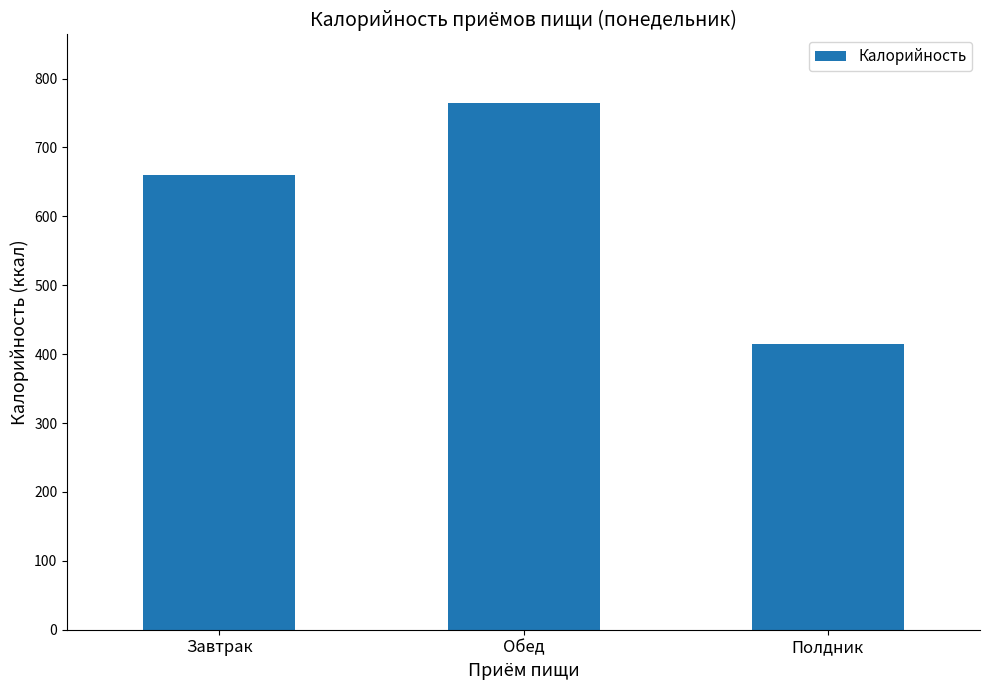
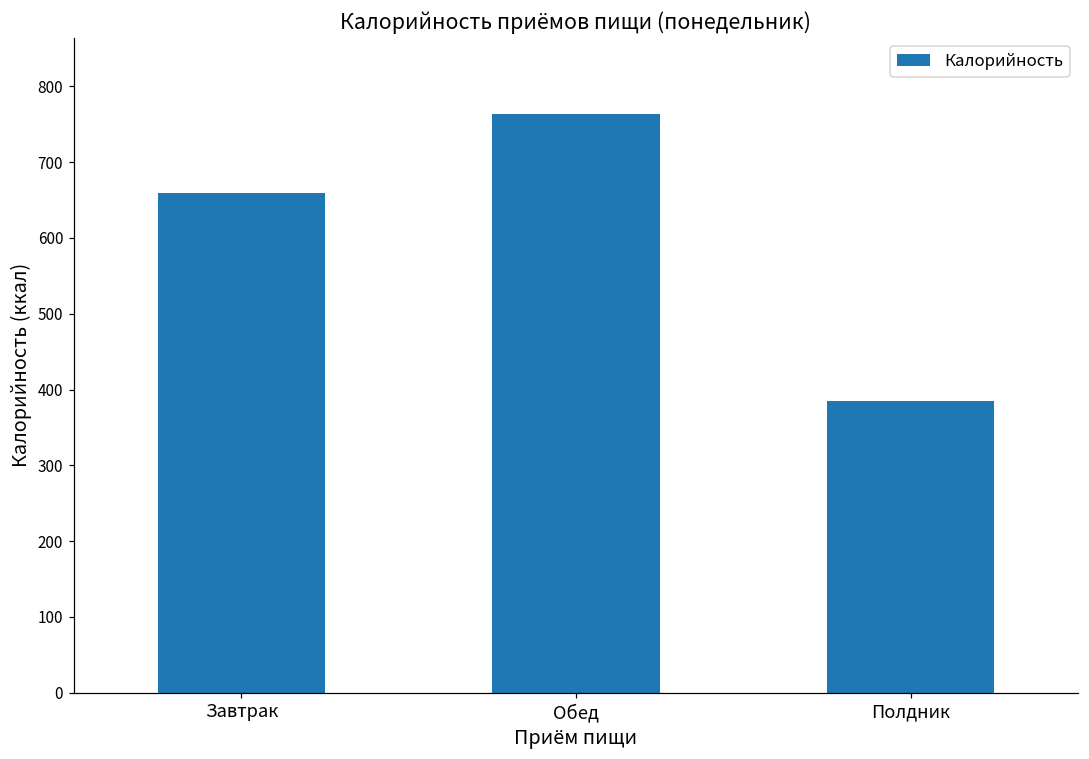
  {
    "Завтрак": 660,
    "Обед": 760,
-   "Полдник": 420
+   "Полдник": 390
  }
